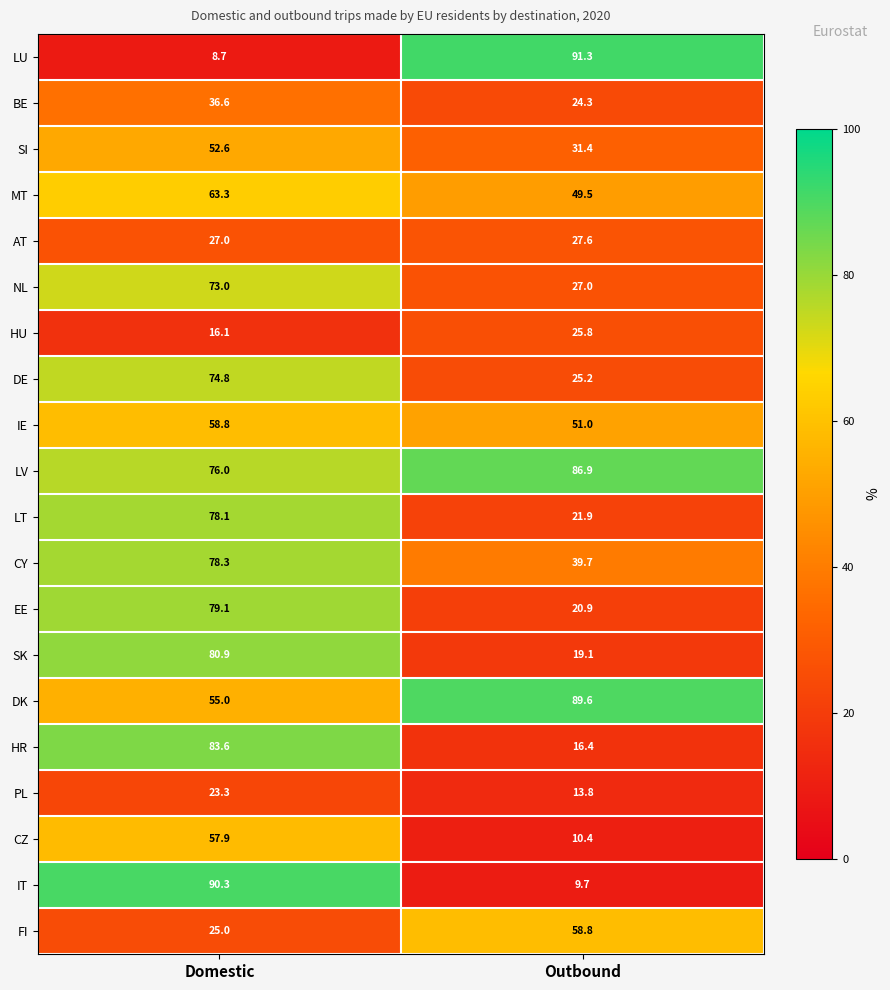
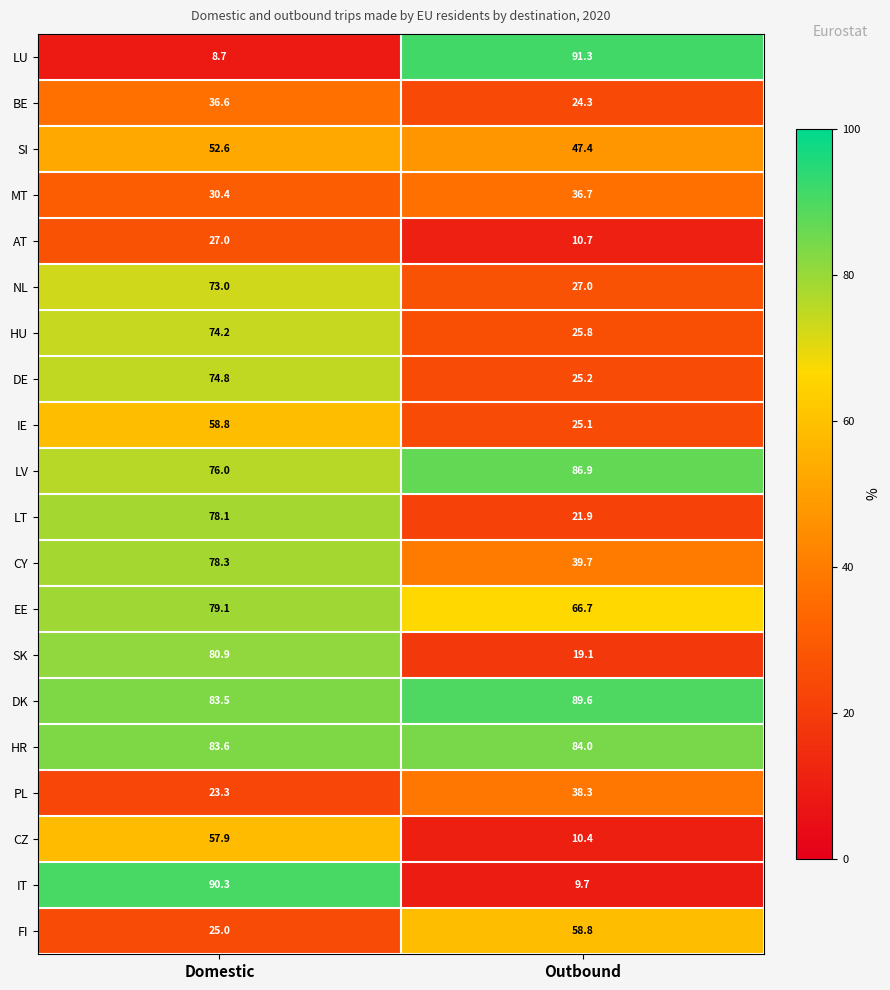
  {
    "LU": {
      "Domestic": 8.7,
      "Outbound": 91.3
    },
    "BE": {
      "Domestic": 36.6,
      "Outbound": 24.3
    },
    "SI": {
      "Domestic": 52.6,
-     "Outbound": 31.4
+     "Outbound": 47.4
    },
    "MT": {
-     "Domestic": 63.3,
-     "Outbound": 49.5
+     "Domestic": 30.4,
+     "Outbound": 36.7
    },
    "AT": {
      "Domestic": 27.0,
-     "Outbound": 27.6
+     "Outbound": 10.7
    },
    "NL": {
      "Domestic": 73.0,
      "Outbound": 27.0
    },
    "HU": {
-     "Domestic": 16.1,
+     "Domestic": 74.2,
      "Outbound": 25.8
    },
    "DE": {
      "Domestic": 74.8,
      "Outbound": 25.2
    },
    "IE": {
      "Domestic": 58.8,
-     "Outbound": 51.0
+     "Outbound": 25.1
    },
    "LV": {
      "Domestic": 76.0,
      "Outbound": 86.9
    },
    "LT": {
      "Domestic": 78.1,
      "Outbound": 21.9
    },
    "CY": {
      "Domestic": 78.3,
      "Outbound": 39.7
    },
    "EE": {
      "Domestic": 79.1,
-     "Outbound": 20.9
+     "Outbound": 66.7
    },
    "SK": {
      "Domestic": 80.9,
      "Outbound": 19.1
    },
    "DK": {
-     "Domestic": 55.0,
+     "Domestic": 83.5,
      "Outbound": 89.6
    },
    "HR": {
      "Domestic": 83.6,
-     "Outbound": 16.4
+     "Outbound": 84.0
    },
    "PL": {
      "Domestic": 23.3,
-     "Outbound": 13.8
+     "Outbound": 38.3
    },
    "CZ": {
      "Domestic": 57.9,
      "Outbound": 10.4
    },
    "IT": {
      "Domestic": 90.3,
      "Outbound": 9.7
    },
    "FI": {
      "Domestic": 25.0,
      "Outbound": 58.8
    }
  }
